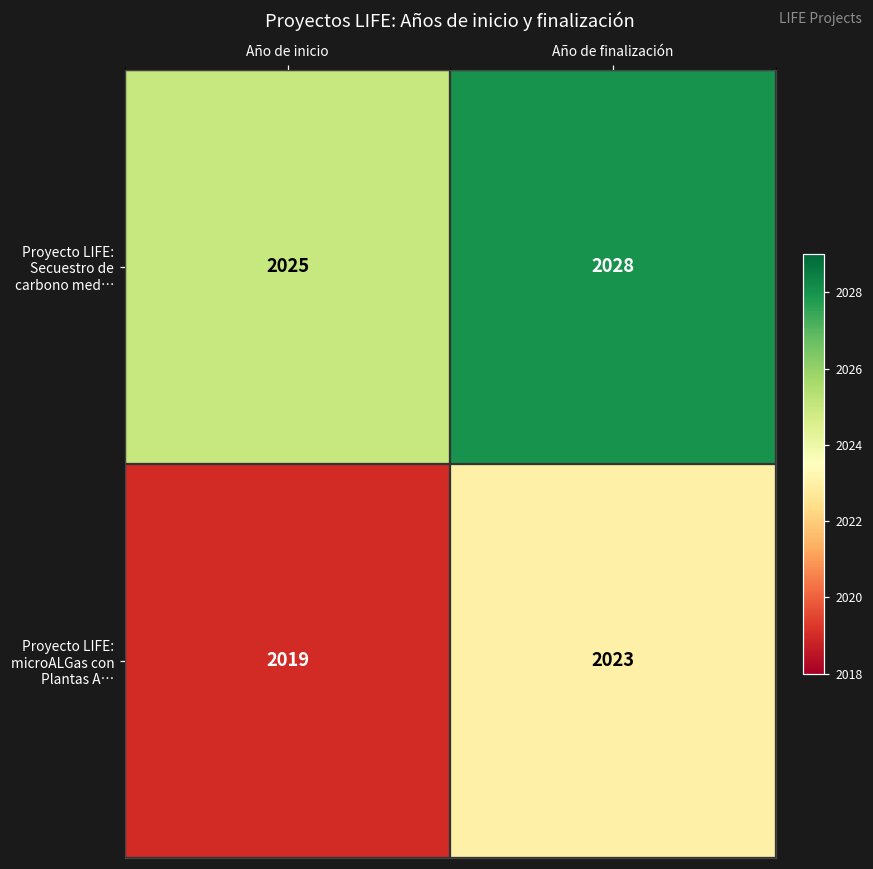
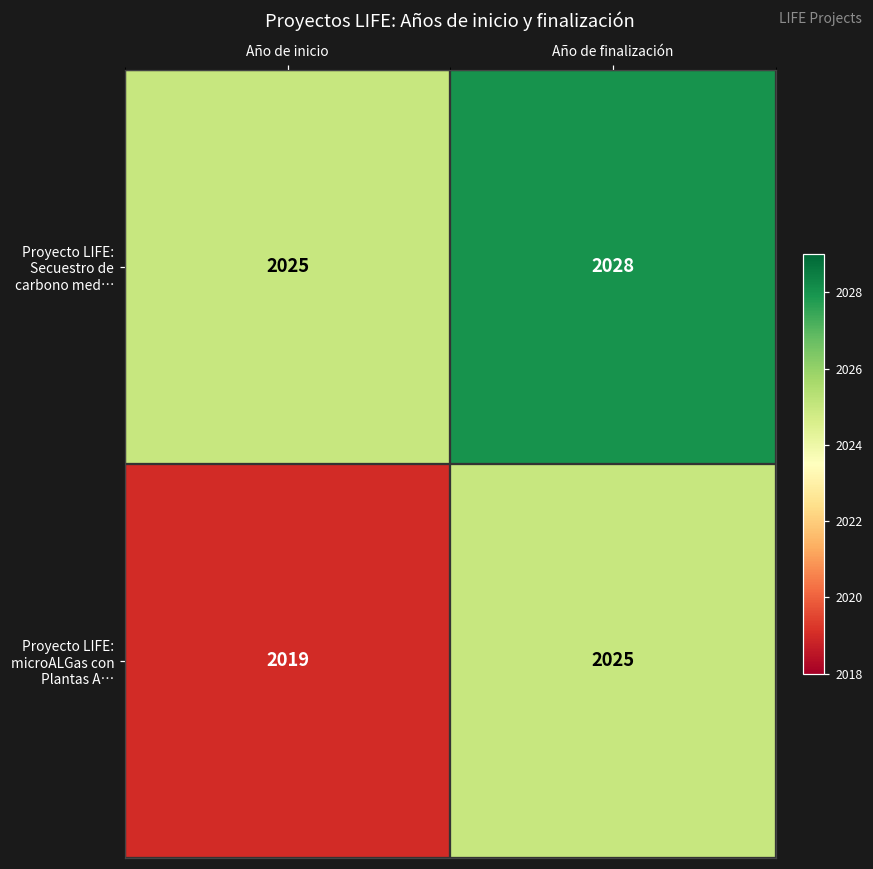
  {
    "Proyecto LIFE: Secuestro de carbono med…": {
      "Año de inicio": 2025,
      "Año de finalización": 2028
    },
    "Proyecto LIFE: microALGas con Plantas A…": {
      "Año de inicio": 2019,
-     "Año de finalización": 2023
+     "Año de finalización": 2025
    }
  }
